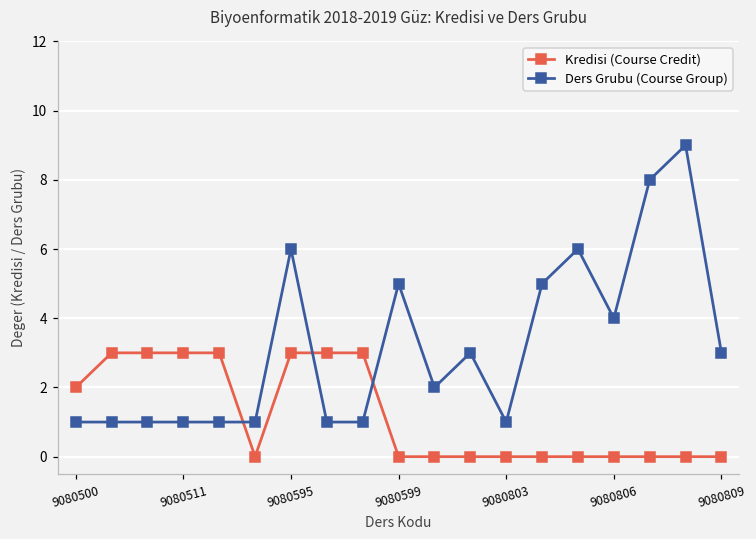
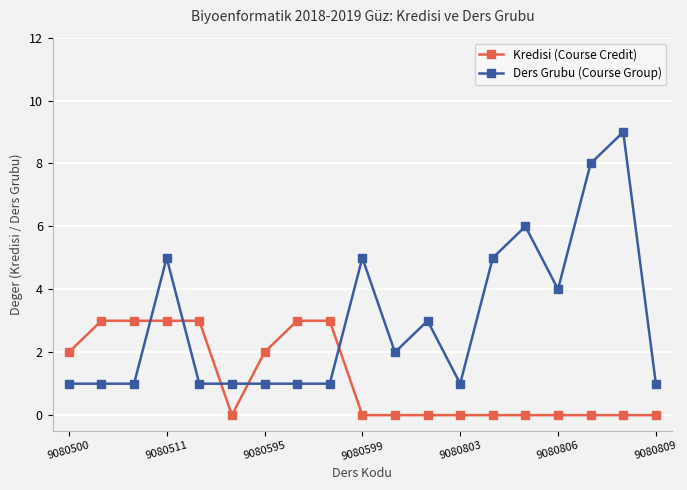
  {
    "Kredisi (Course Credit)": {
      "9080500": 2,
      "9080511": 3,
-     "9080595": 3,
+     "9080595": 2,
      "9080599": 0,
      "9080803": 0,
      "9080806": 0,
      "9080809": 0
    },
    "Ders Grubu (Course Group)": {
      "9080500": 1,
-     "9080511": 1,
-     "9080595": 6,
+     "9080511": 5,
+     "9080595": 1,
      "9080599": 5,
      "9080803": 1,
      "9080806": 4,
-     "9080809": 3
+     "9080809": 1
    }
  }
